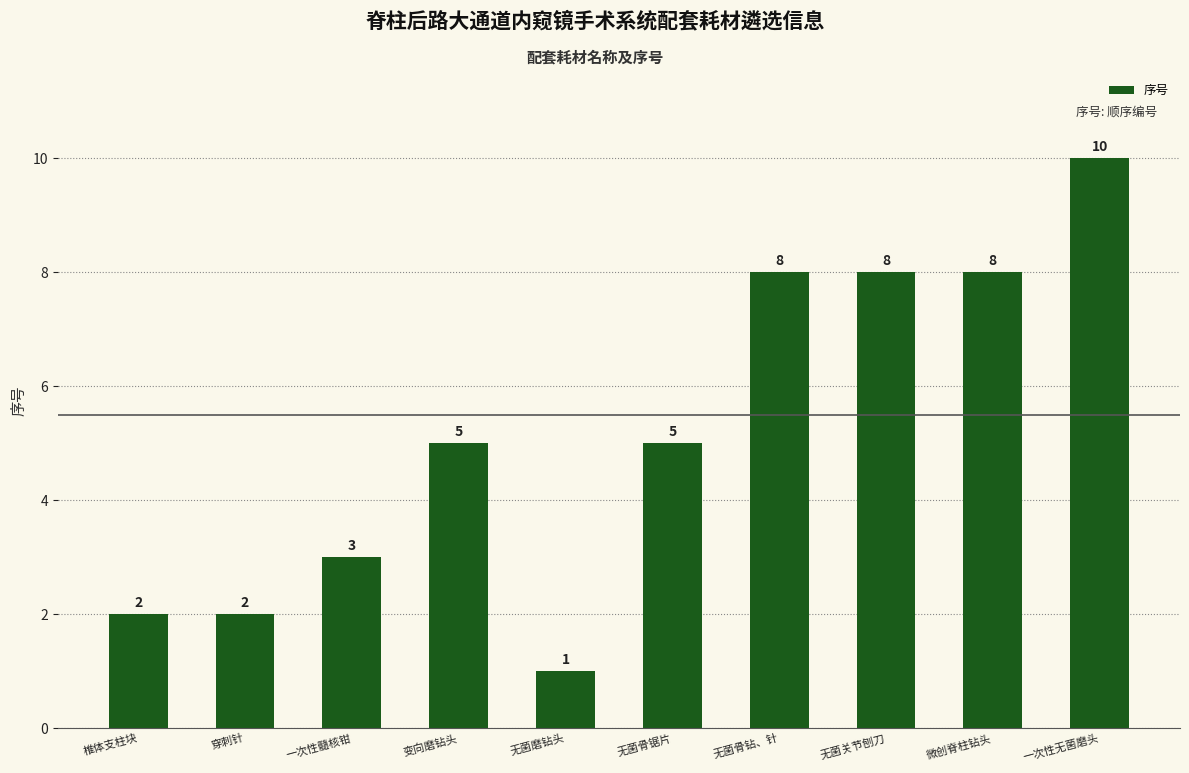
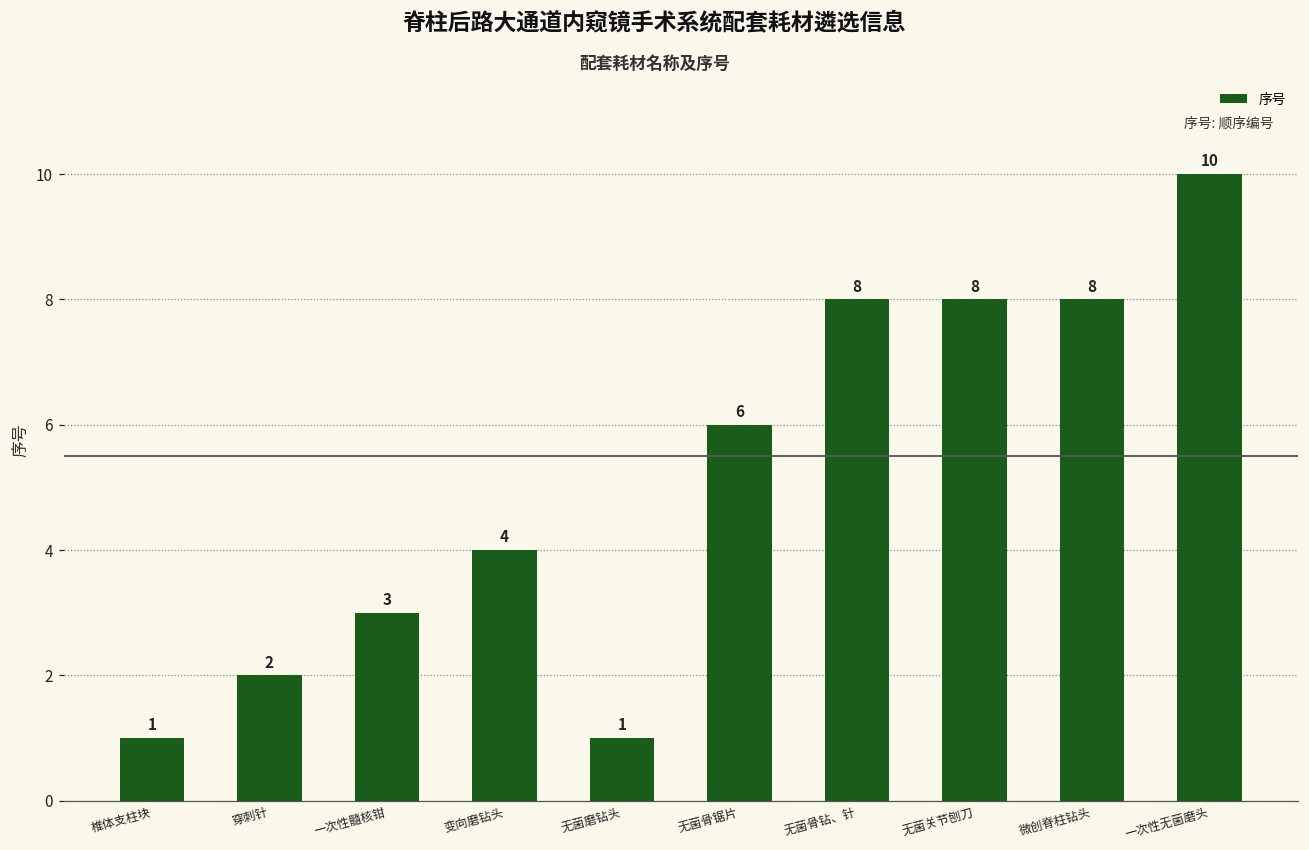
  {
-   "椎体支柱块": 2,
+   "椎体支柱块": 1,
    "穿刺针": 2,
    "一次性髓核钳": 3,
-   "变向磨钻头": 5,
+   "变向磨钻头": 4,
    "无菌磨钻头": 1,
-   "无菌骨锯片": 5,
+   "无菌骨锯片": 6,
    "无菌骨钻、针": 8,
    "无菌关节刨刀": 8,
    "微创脊柱钻头": 8,
    "一次性无菌磨头": 10
  }
